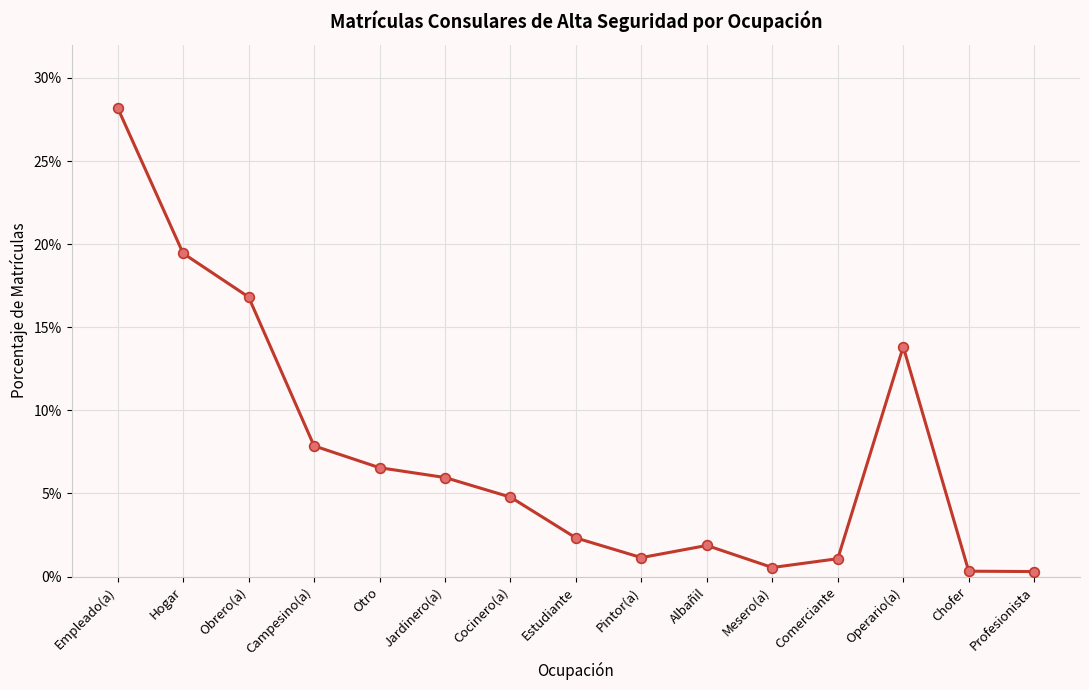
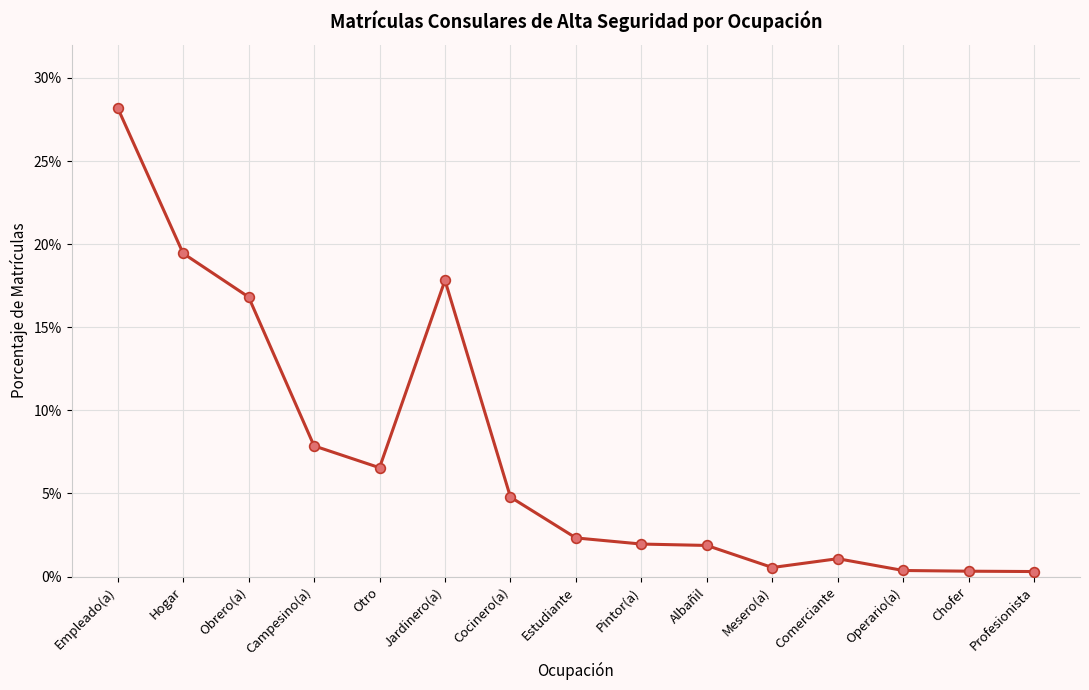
  {
    "Empleado(a)": "28.2%",
    "Hogar": "19.4%",
    "Obrero(a)": "16.8%",
    "Campesino(a)": "7.9%",
    "Otro": "6.6%",
-   "Jardinero(a)": "6.0%",
+   "Jardinero(a)": "17.8%",
    "Cocinero(a)": "4.8%",
    "Estudiante": "2.3%",
-   "Pintor(a)": "1.1%",
+   "Pintor(a)": "2.0%",
    "Albañil": "1.9%",
    "Mesero(a)": "0.5%",
    "Comerciante": "1.1%",
-   "Operario(a)": "13.8%",
+   "Operario(a)": "0.4%",
    "Chofer": "0.3%",
    "Profesionista": "0.3%"
  }
